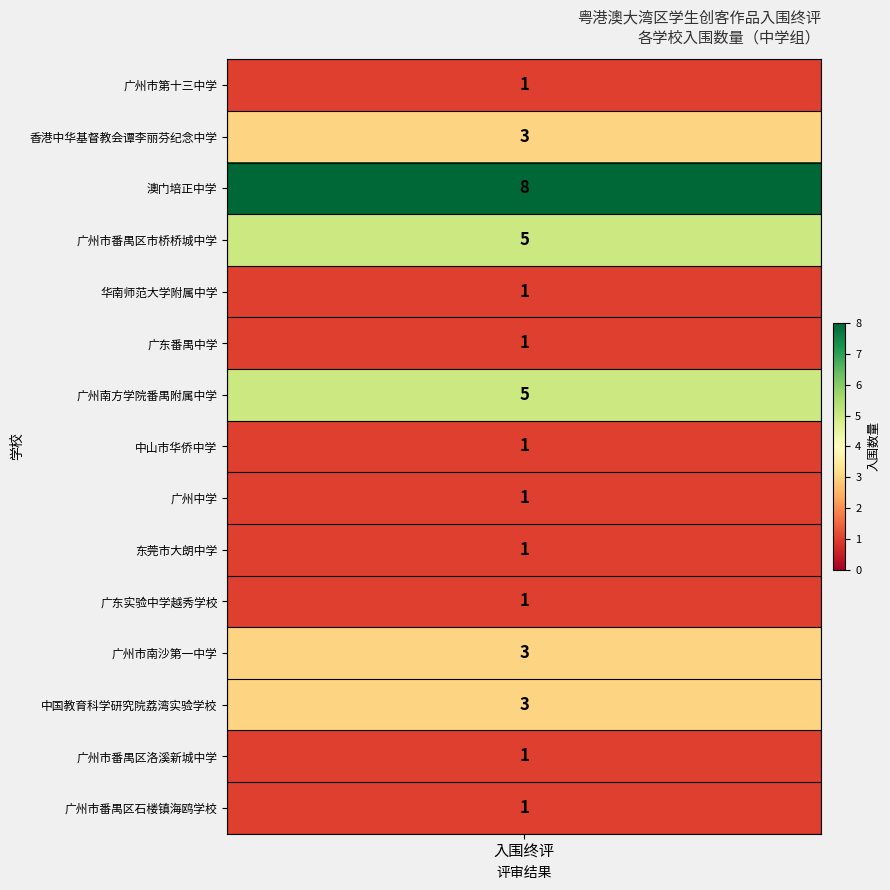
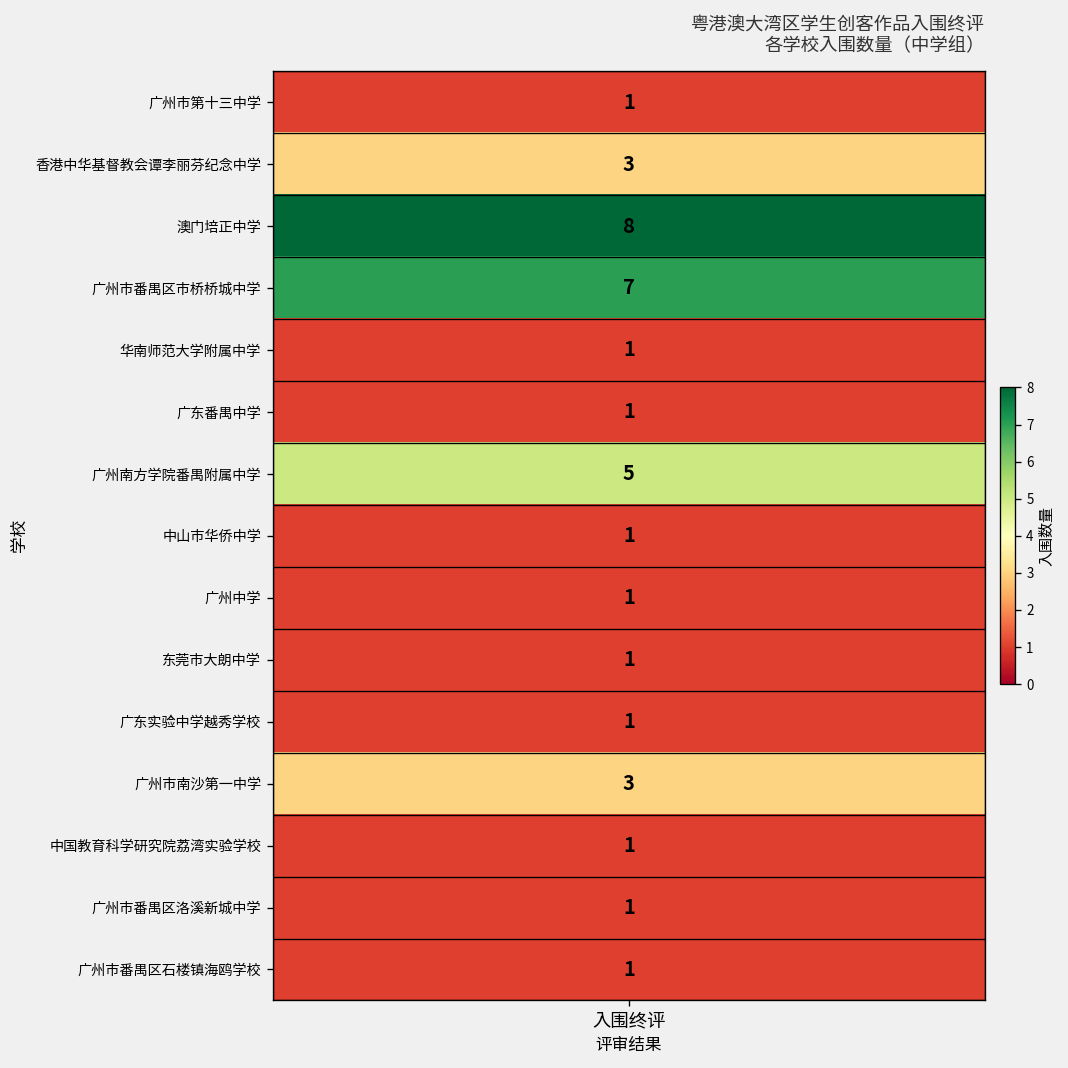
  {
    "广州市第十三中学": {
      "入围终评": 1
    },
    "香港中华基督教会谭李丽芬纪念中学": {
      "入围终评": 3
    },
    "澳门培正中学": {
      "入围终评": 8
    },
    "广州市番禺区市桥桥城中学": {
-     "入围终评": 5
+     "入围终评": 7
    },
    "华南师范大学附属中学": {
      "入围终评": 1
    },
    "广东番禺中学": {
      "入围终评": 1
    },
    "广州南方学院番禺附属中学": {
      "入围终评": 5
    },
    "中山市华侨中学": {
      "入围终评": 1
    },
    "广州中学": {
      "入围终评": 1
    },
    "东莞市大朗中学": {
      "入围终评": 1
    },
    "广东实验中学越秀学校": {
      "入围终评": 1
    },
    "广州市南沙第一中学": {
      "入围终评": 3
    },
    "中国教育科学研究院荔湾实验学校": {
-     "入围终评": 3
+     "入围终评": 1
    },
    "广州市番禺区洛溪新城中学": {
      "入围终评": 1
    },
    "广州市番禺区石楼镇海鸥学校": {
      "入围终评": 1
    }
  }
